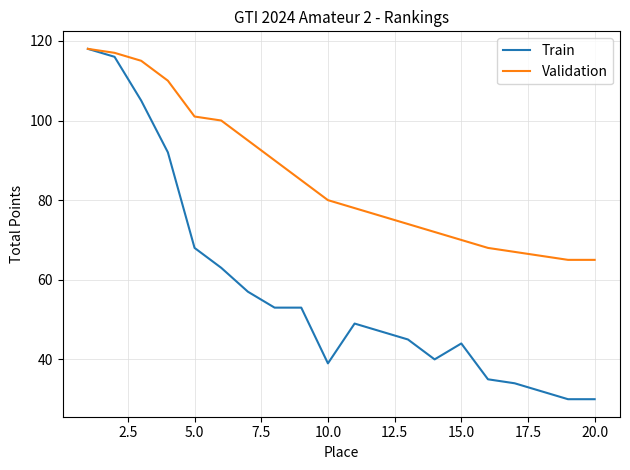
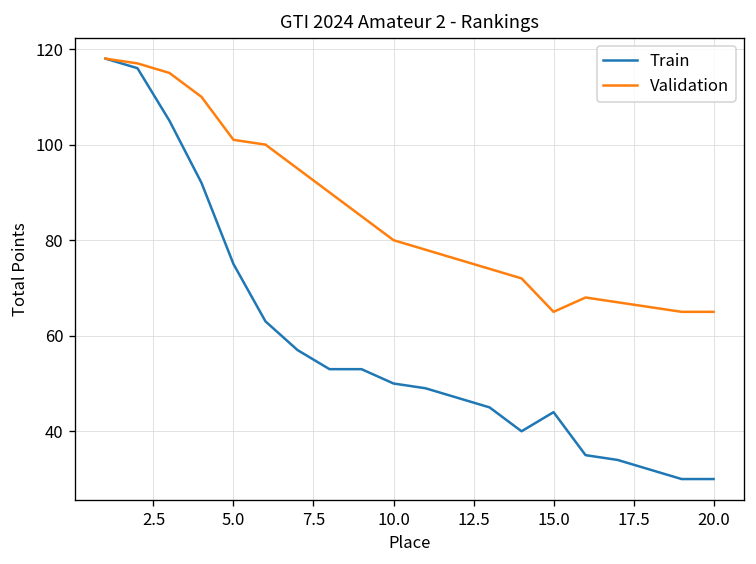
  {
    "Train": {
-     "5.0": 68,
-     "10.0": 39,
+     "5.0": 75,
+     "10.0": 50,
      "15.0": 44,
      "20.0": 30
    },
    "Validation": {
      "5.0": 101,
      "10.0": 80,
-     "15.0": 70,
+     "15.0": 65,
      "20.0": 65
    }
  }
